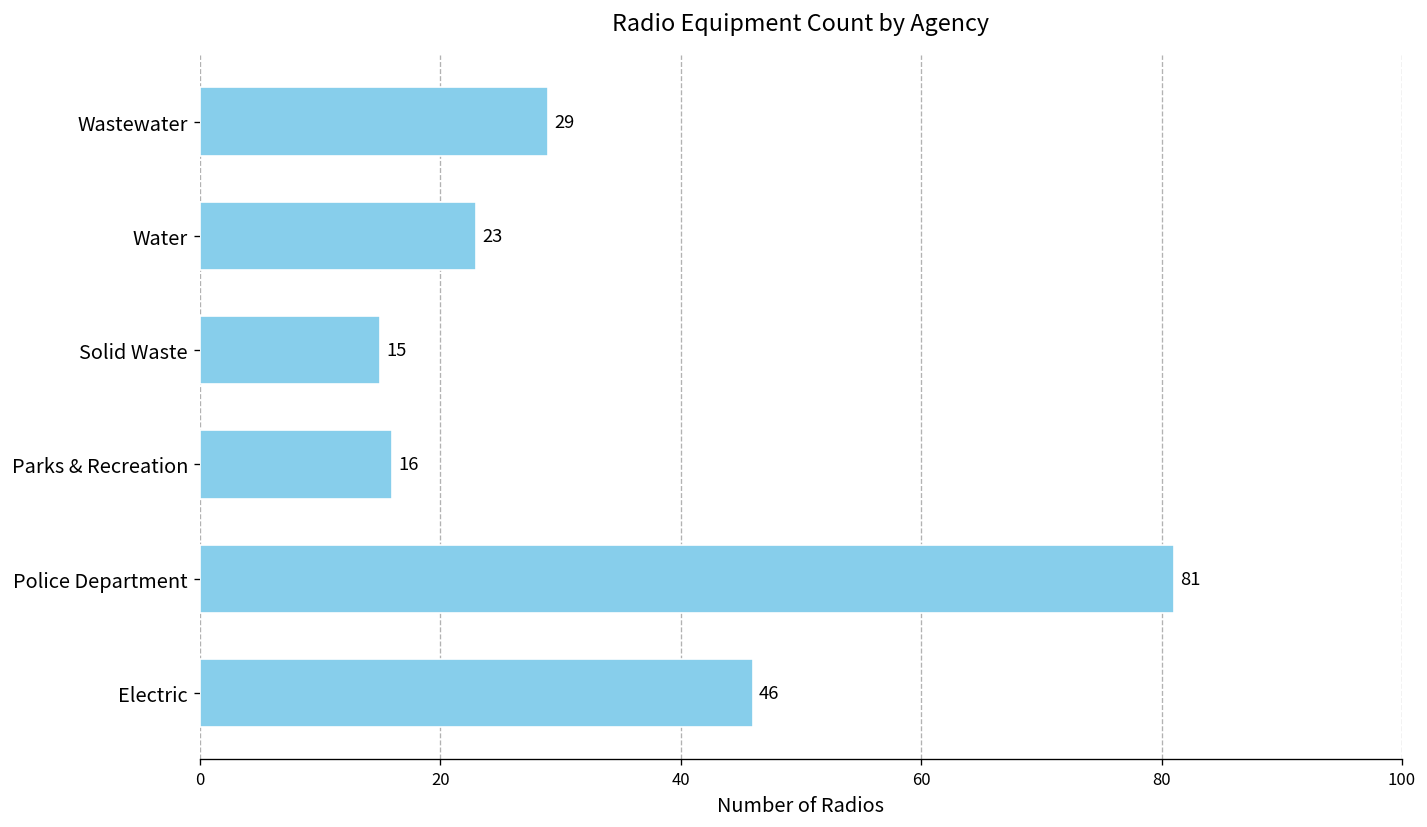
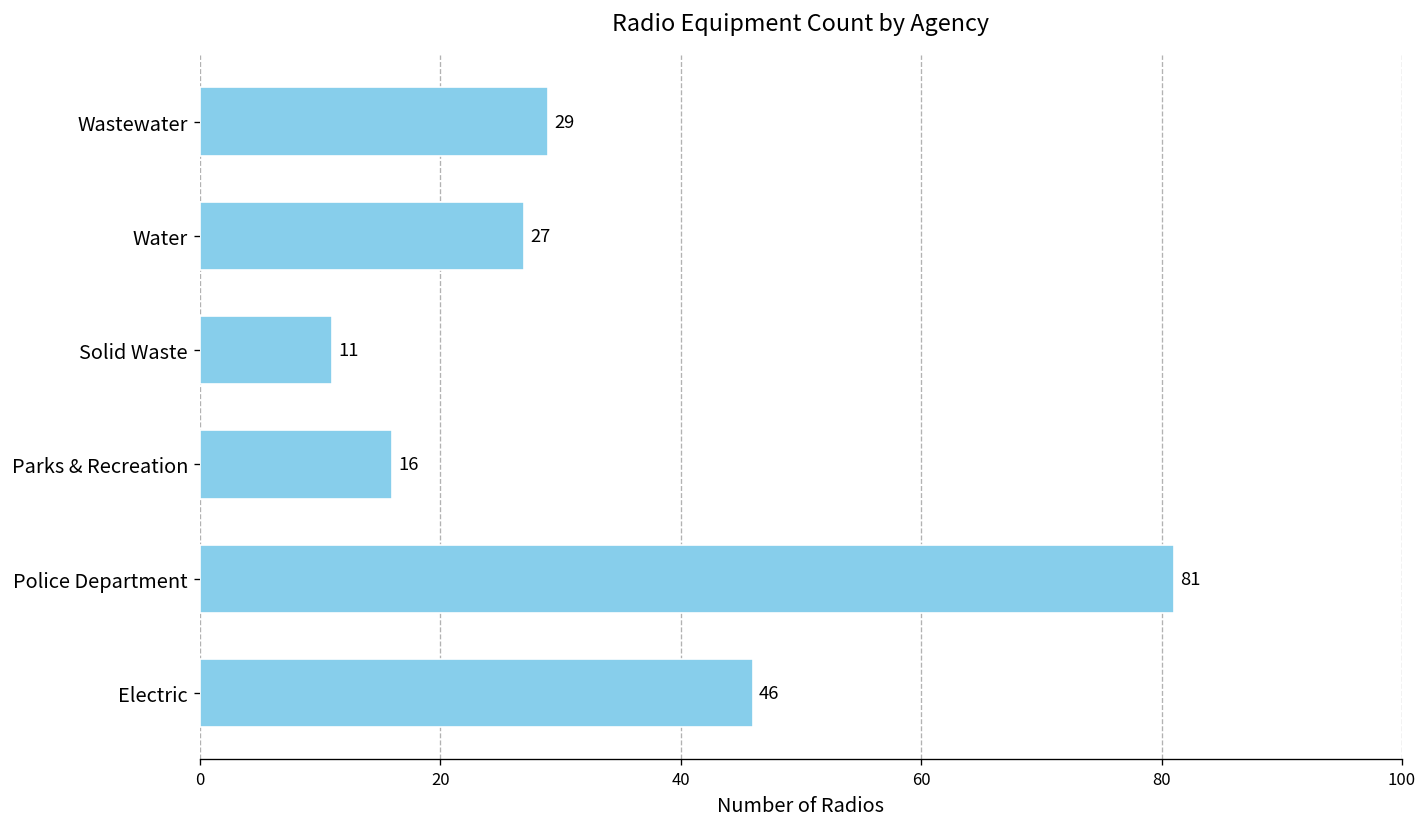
  {
    "Wastewater": 29,
-   "Water": 23,
-   "Solid Waste": 15,
+   "Water": 27,
+   "Solid Waste": 11,
    "Parks & Recreation": 16,
    "Police Department": 81,
    "Electric": 46
  }
